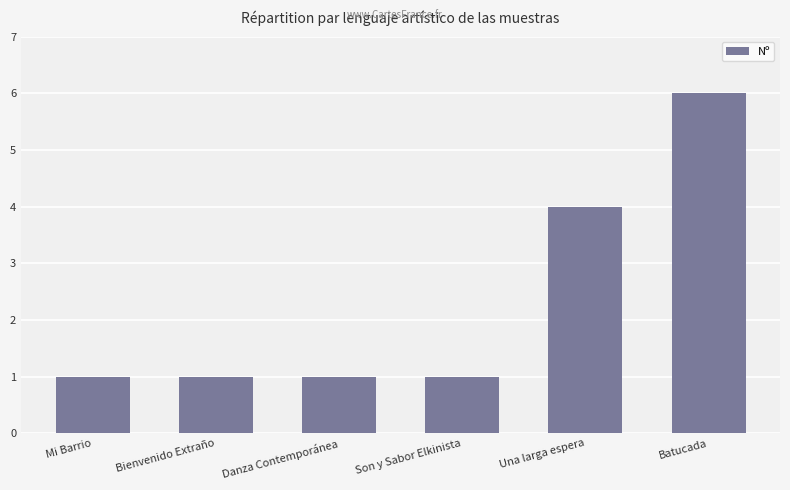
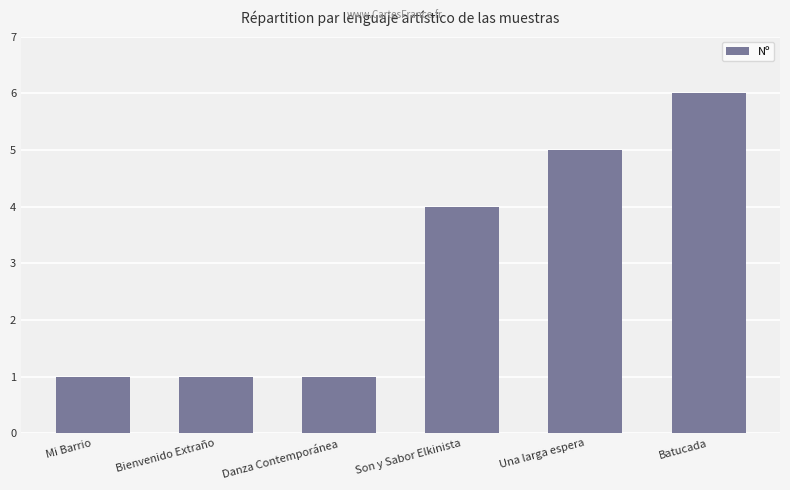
  {
    "Mi Barrio": 1,
    "Bienvenido Extraño": 1,
    "Danza Contemporánea": 1,
-   "Son y Sabor Elkinista": 1,
-   "Una larga espera": 4,
+   "Son y Sabor Elkinista": 4,
+   "Una larga espera": 5,
    "Batucada": 6
  }
